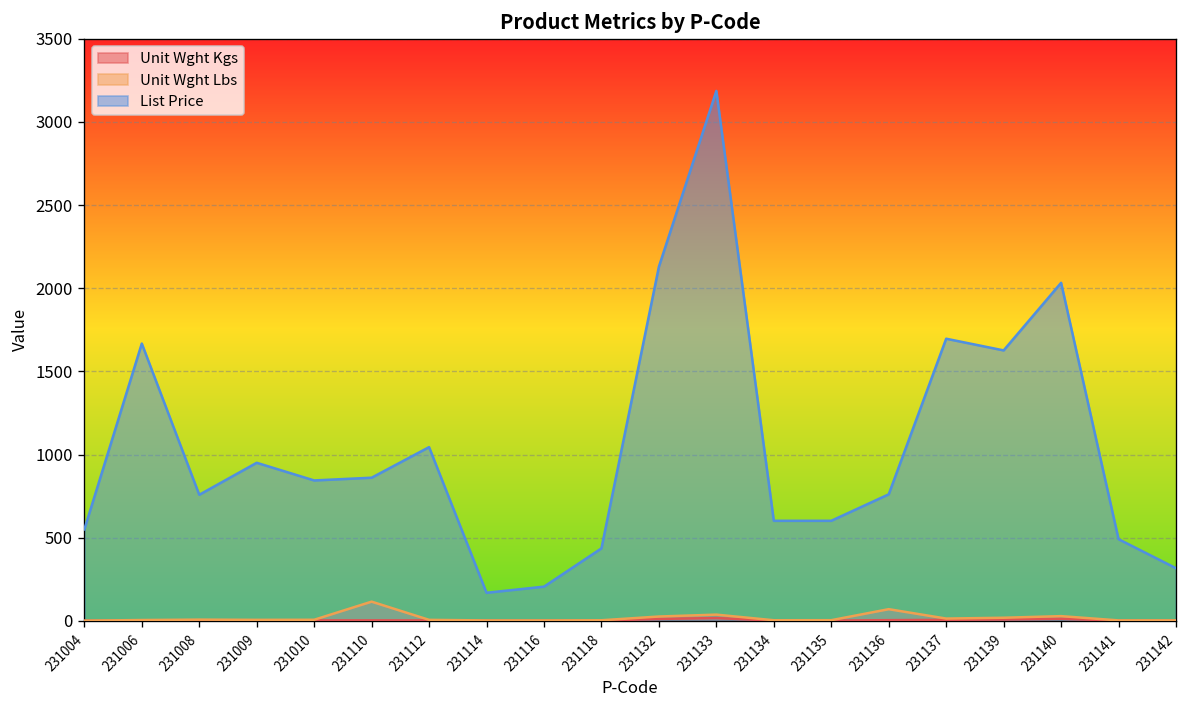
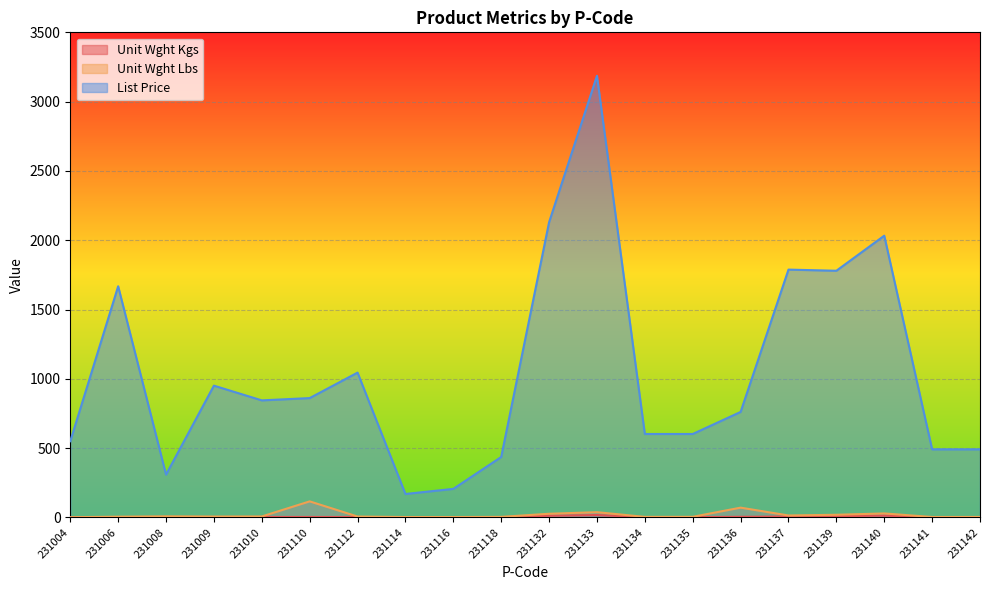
  {
    "Unit Wght Kgs": {
      "231110": 0,
      "231133": 20,
      "231136": 0
    },
    "Unit Wght Lbs": {
      "231110": 120,
      "231133": 40,
      "231136": 70
    },
    "List Price": {
      "231004": 550,
      "231006": 1670,
-     "231008": 760,
+     "231008": 310,
      "231009": 950,
      "231010": 840,
      "231110": 860,
      "231112": 1040,
      "231114": 170,
      "231116": 210,
      "231118": 440,
      "231132": 2130,
      "231133": 3190,
      "231134": 600,
      "231135": 600,
      "231136": 760,
-     "231137": 1700,
-     "231139": 1630,
+     "231137": 1790,
+     "231139": 1780,
      "231140": 2030,
      "231141": 490,
-     "231142": 320
+     "231142": 490
    }
  }
